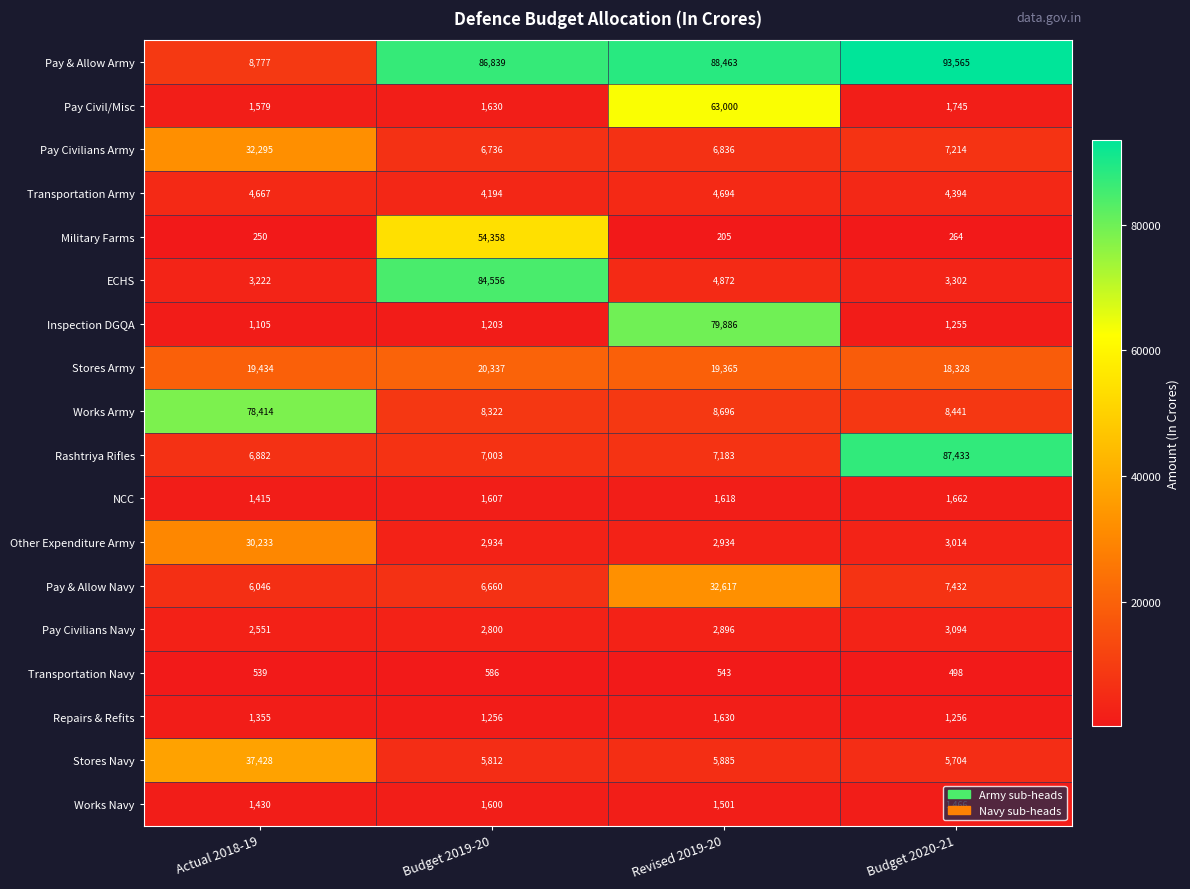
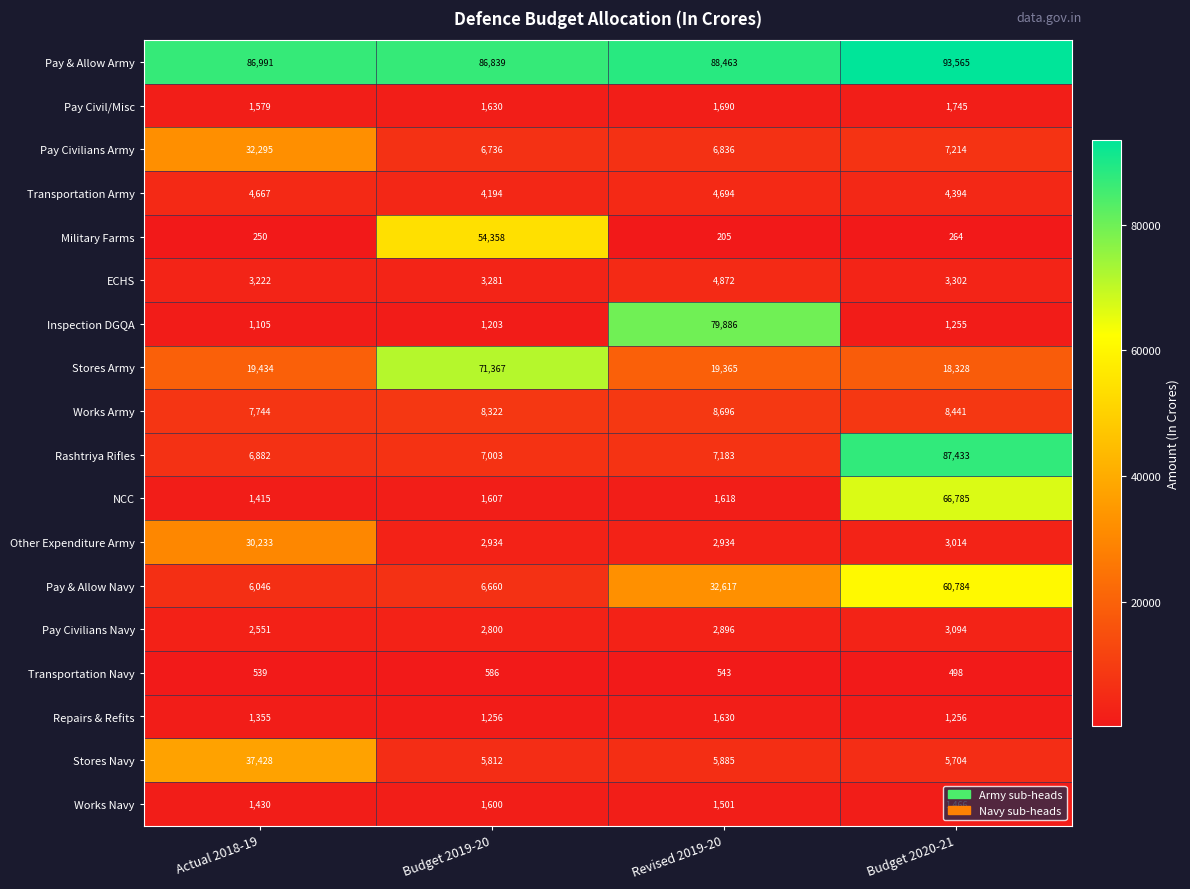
  {
    "Pay & Allow Army": {
-     "Actual 2018-19": "8,777",
+     "Actual 2018-19": "86,991",
      "Budget 2019-20": "86,839",
      "Revised 2019-20": "88,463",
      "Budget 2020-21": "93,565"
    },
    "Pay Civil/Misc": {
      "Actual 2018-19": "1,579",
      "Budget 2019-20": "1,630",
-     "Revised 2019-20": "63,000",
+     "Revised 2019-20": "1,690",
      "Budget 2020-21": "1,745"
    },
    "Pay Civilians Army": {
      "Actual 2018-19": "32,295",
      "Budget 2019-20": "6,736",
      "Revised 2019-20": "6,836",
      "Budget 2020-21": "7,214"
    },
    "Transportation Army": {
      "Actual 2018-19": "4,667",
      "Budget 2019-20": "4,194",
      "Revised 2019-20": "4,694",
      "Budget 2020-21": "4,394"
    },
    "Military Farms": {
      "Actual 2018-19": "250",
      "Budget 2019-20": "54,358",
      "Revised 2019-20": "205",
      "Budget 2020-21": "264"
    },
    "ECHS": {
      "Actual 2018-19": "3,222",
-     "Budget 2019-20": "84,556",
+     "Budget 2019-20": "3,281",
      "Revised 2019-20": "4,872",
      "Budget 2020-21": "3,302"
    },
    "Inspection DGQA": {
      "Actual 2018-19": "1,105",
      "Budget 2019-20": "1,203",
      "Revised 2019-20": "79,886",
      "Budget 2020-21": "1,255"
    },
    "Stores Army": {
      "Actual 2018-19": "19,434",
-     "Budget 2019-20": "20,337",
+     "Budget 2019-20": "71,367",
      "Revised 2019-20": "19,365",
      "Budget 2020-21": "18,328"
    },
    "Works Army": {
-     "Actual 2018-19": "78,414",
+     "Actual 2018-19": "7,744",
      "Budget 2019-20": "8,322",
      "Revised 2019-20": "8,696",
      "Budget 2020-21": "8,441"
    },
    "Rashtriya Rifles": {
      "Actual 2018-19": "6,882",
      "Budget 2019-20": "7,003",
      "Revised 2019-20": "7,183",
      "Budget 2020-21": "87,433"
    },
    "NCC": {
      "Actual 2018-19": "1,415",
      "Budget 2019-20": "1,607",
      "Revised 2019-20": "1,618",
-     "Budget 2020-21": "1,662"
+     "Budget 2020-21": "66,785"
    },
    "Other Expenditure Army": {
      "Actual 2018-19": "30,233",
      "Budget 2019-20": "2,934",
      "Revised 2019-20": "2,934",
      "Budget 2020-21": "3,014"
    },
    "Pay & Allow Navy": {
      "Actual 2018-19": "6,046",
      "Budget 2019-20": "6,660",
      "Revised 2019-20": "32,617",
-     "Budget 2020-21": "7,432"
+     "Budget 2020-21": "60,784"
    },
    "Pay Civilians Navy": {
      "Actual 2018-19": "2,551",
      "Budget 2019-20": "2,800",
      "Revised 2019-20": "2,896",
      "Budget 2020-21": "3,094"
    },
    "Transportation Navy": {
      "Actual 2018-19": "539",
      "Budget 2019-20": "586",
      "Revised 2019-20": "543",
      "Budget 2020-21": "498"
    },
    "Repairs & Refits": {
      "Actual 2018-19": "1,355",
      "Budget 2019-20": "1,256",
      "Revised 2019-20": "1,630",
      "Budget 2020-21": "1,256"
    },
    "Stores Navy": {
      "Actual 2018-19": "37,428",
      "Budget 2019-20": "5,812",
      "Revised 2019-20": "5,885",
      "Budget 2020-21": "5,704"
    },
    "Works Navy": {
      "Actual 2018-19": "1,430",
      "Budget 2019-20": "1,600",
      "Revised 2019-20": "1,501"
    }
  }
